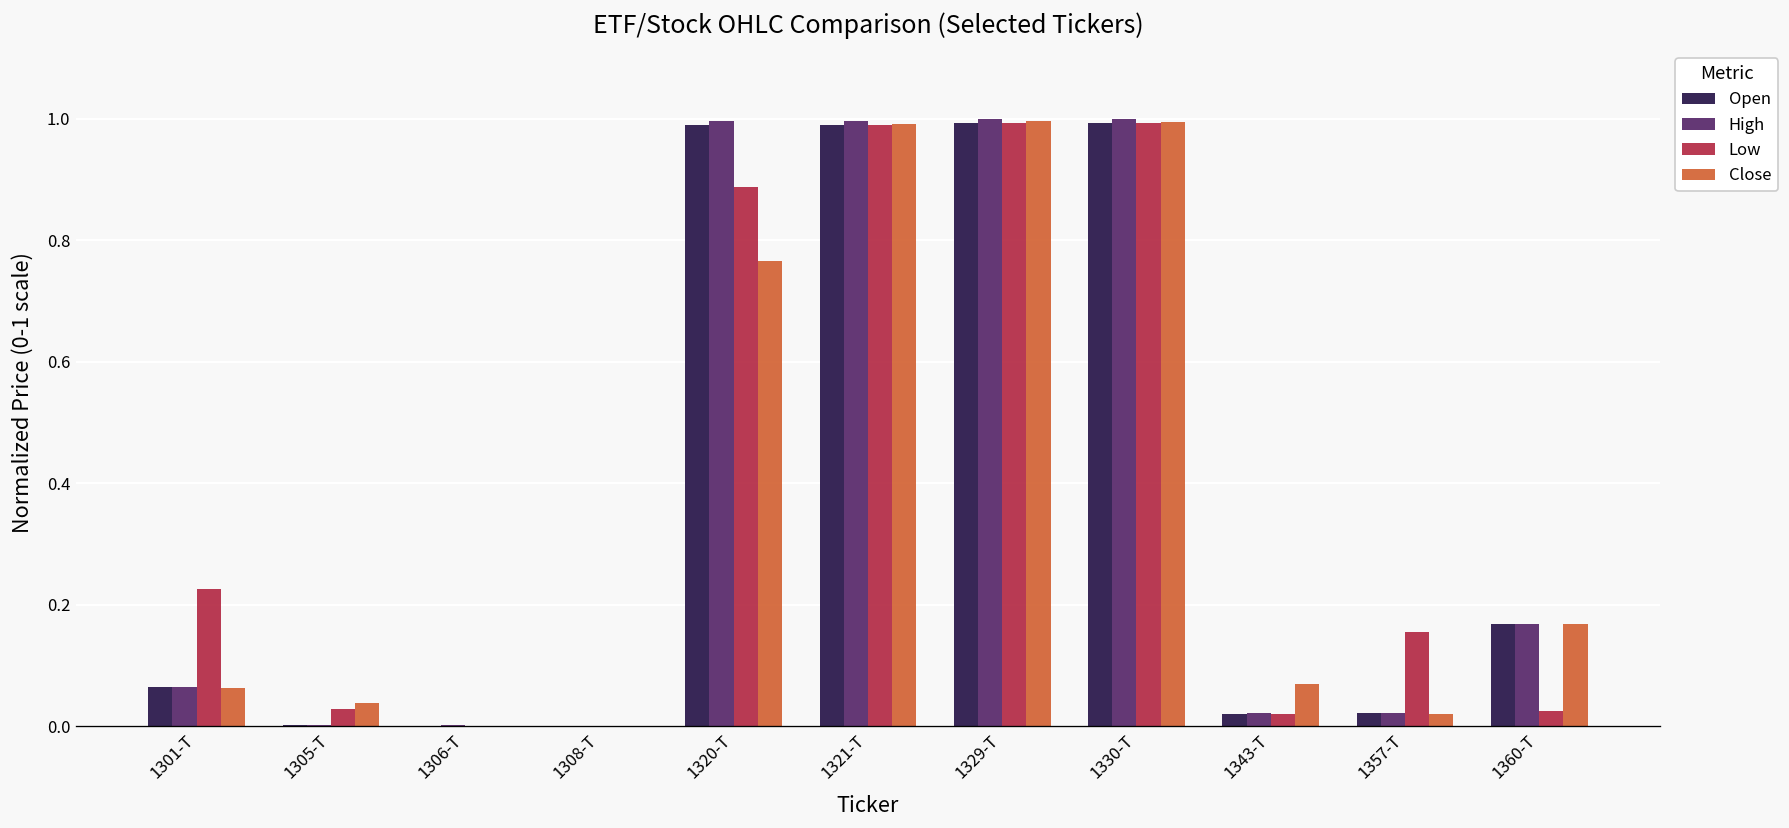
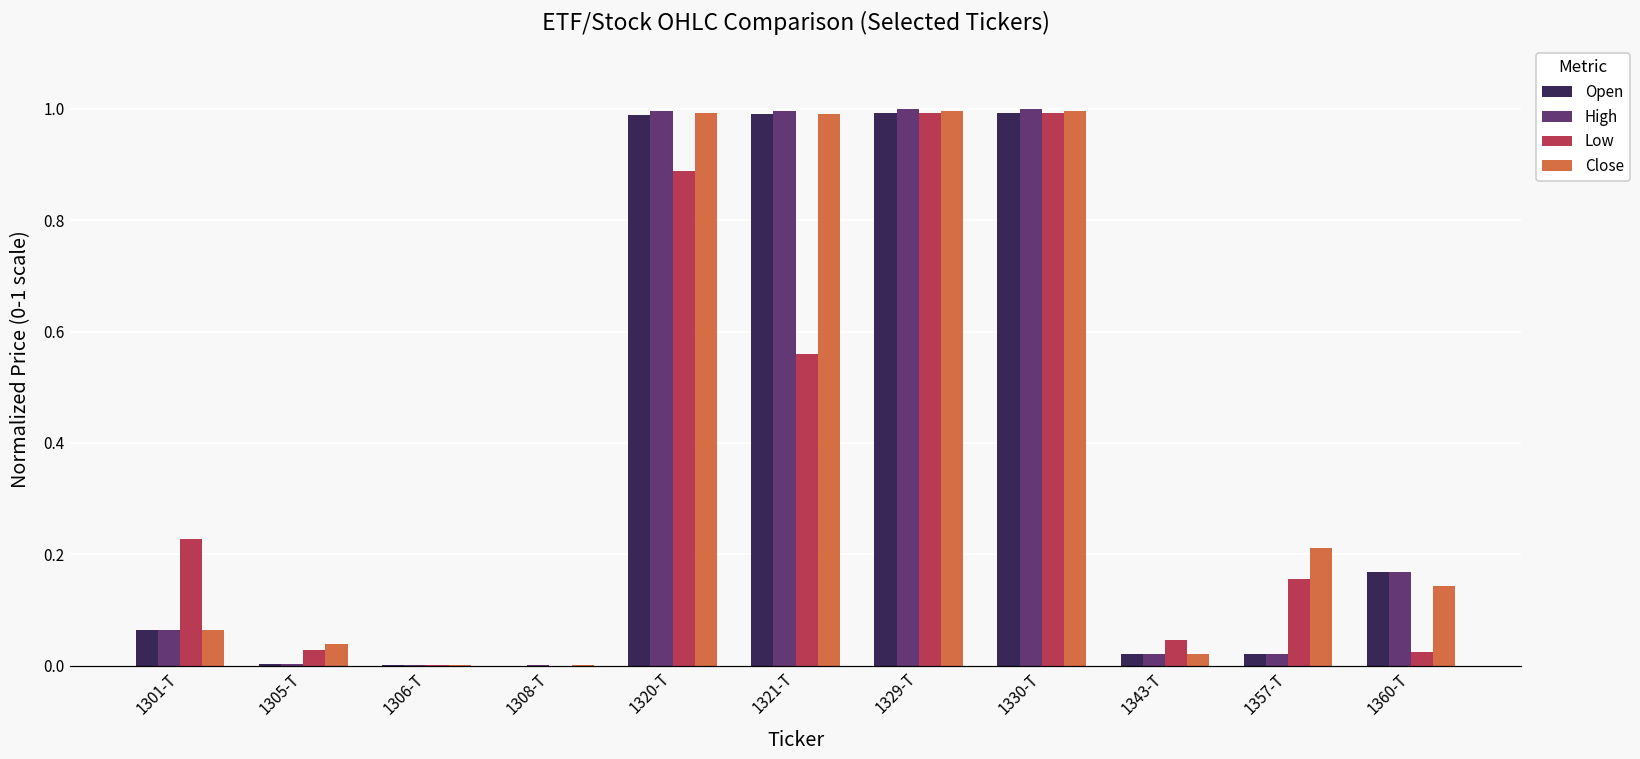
  {
    "Low": {
      "1301-T": 0.23,
      "1305-T": 0.03,
      "1308-T": 0.00,
      "1320-T": 0.89,
-     "1321-T": 0.99,
+     "1321-T": 0.56,
      "1329-T": 0.99,
      "1330-T": 0.99,
-     "1343-T": 0.02,
+     "1343-T": 0.05,
      "1357-T": 0.16,
      "1360-T": 0.02
    },
    "Close": {
      "1301-T": 0.06,
      "1305-T": 0.04,
-     "1320-T": 0.77,
+     "1320-T": 0.99,
      "1321-T": 0.99,
      "1329-T": 1.00,
      "1330-T": 1.00,
-     "1343-T": 0.07,
-     "1357-T": 0.02,
-     "1360-T": 0.17
+     "1343-T": 0.02,
+     "1357-T": 0.21,
+     "1360-T": 0.14
    }
  }
